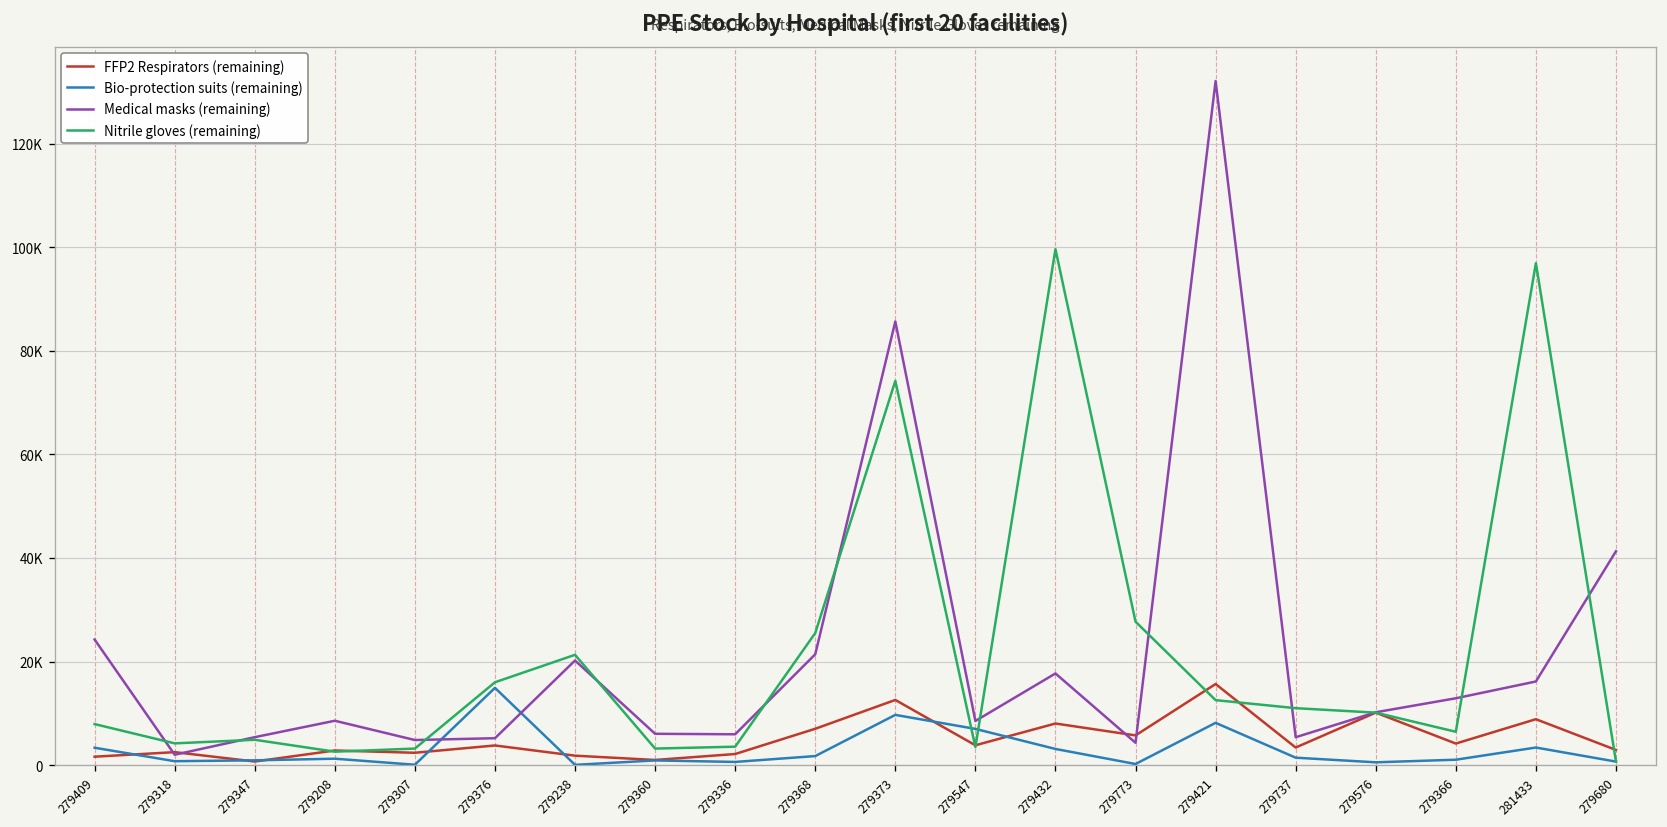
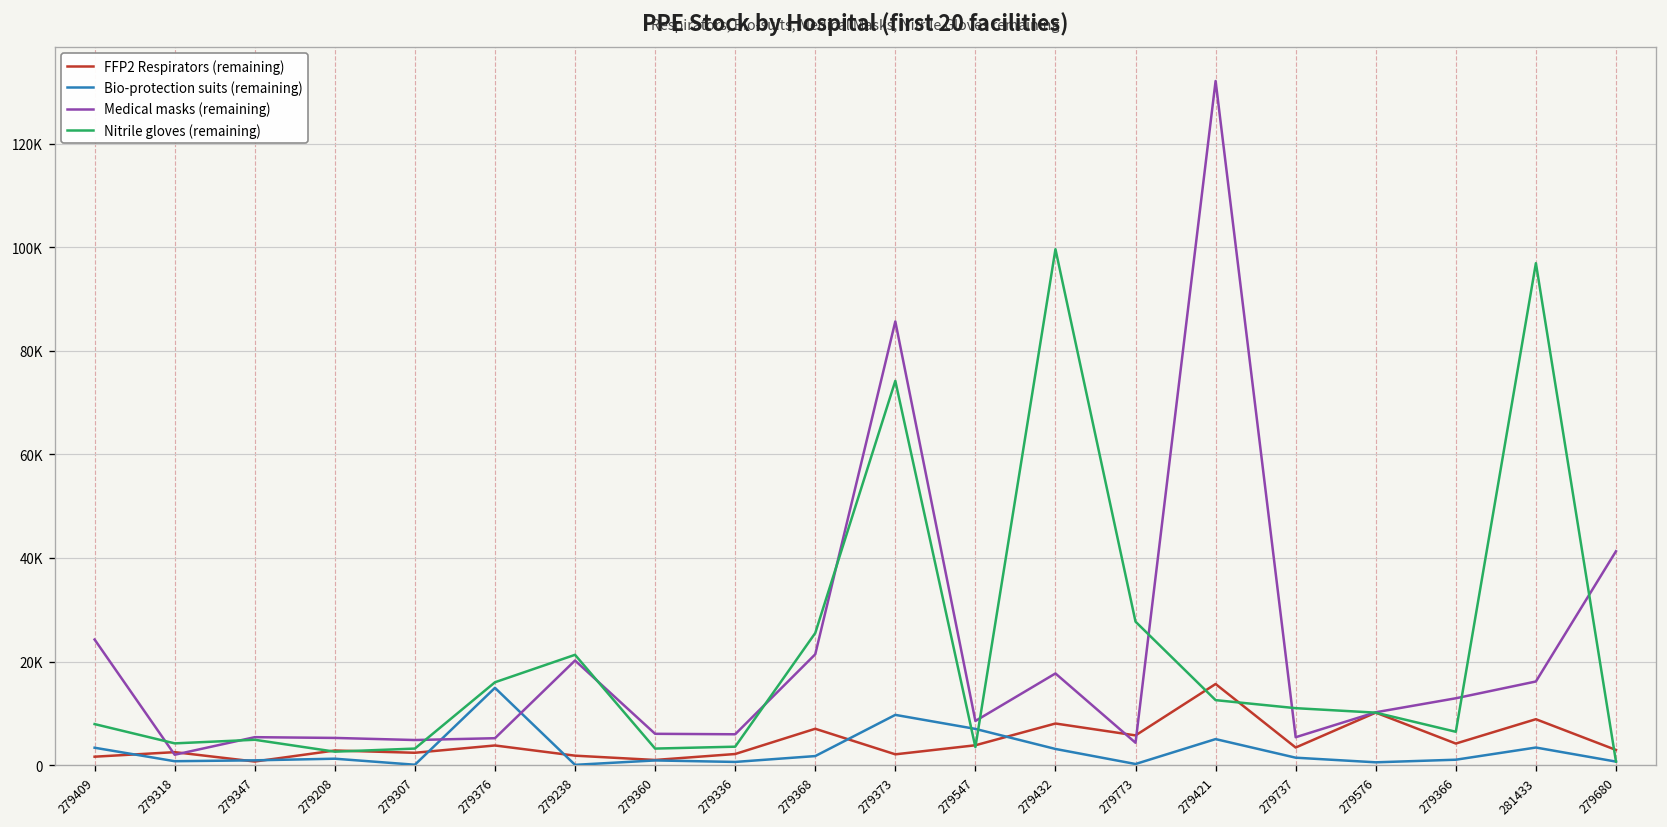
  {
    "FFP2 Respirators (remaining)": {
      "279409": 2000,
      "279307": 2000,
      "279376": 4000,
      "279238": 2000,
      "279336": 2000,
      "279368": 7000,
-     "279373": 13000,
+     "279373": 2000,
      "279432": 8000,
      "279773": 6000,
      "279421": 16000,
      "279737": 3000,
      "279366": 4000,
      "281433": 9000,
      "279680": 3000
    },
    "Bio-protection suits (remaining)": {
      "279409": 3000,
      "279318": 1000,
      "279208": 1000,
      "279307": 0,
      "279376": 15000,
      "279238": 0,
      "279336": 1000,
      "279368": 2000,
      "279373": 10000,
      "279547": 7000,
      "279432": 3000,
      "279773": 0,
-     "279421": 8000,
+     "279421": 5000,
      "279737": 1000,
      "279576": 1000,
      "279366": 1000,
      "281433": 3000
    },
    "Medical masks (remaining)": {
      "279409": 24000,
-     "279208": 9000,
+     "279208": 5000,
      "279307": 5000,
      "279376": 5000,
      "279238": 20000,
      "279360": 6000,
      "279336": 6000,
      "279368": 21000,
      "279373": 86000,
      "279547": 9000,
      "279432": 18000,
      "279773": 4000,
      "279421": 132000,
      "279737": 5000,
      "279366": 13000,
      "281433": 16000,
      "279680": 41000
    },
    "Nitrile gloves (remaining)": {
      "279409": 8000,
      "279318": 4000,
      "279307": 3000,
      "279376": 16000,
      "279238": 21000,
      "279360": 3000,
      "279336": 4000,
      "279368": 26000,
      "279373": 74000,
      "279432": 100000,
      "279773": 28000,
      "279421": 13000,
      "279737": 11000,
      "279366": 6000,
      "281433": 97000
    }
  }
